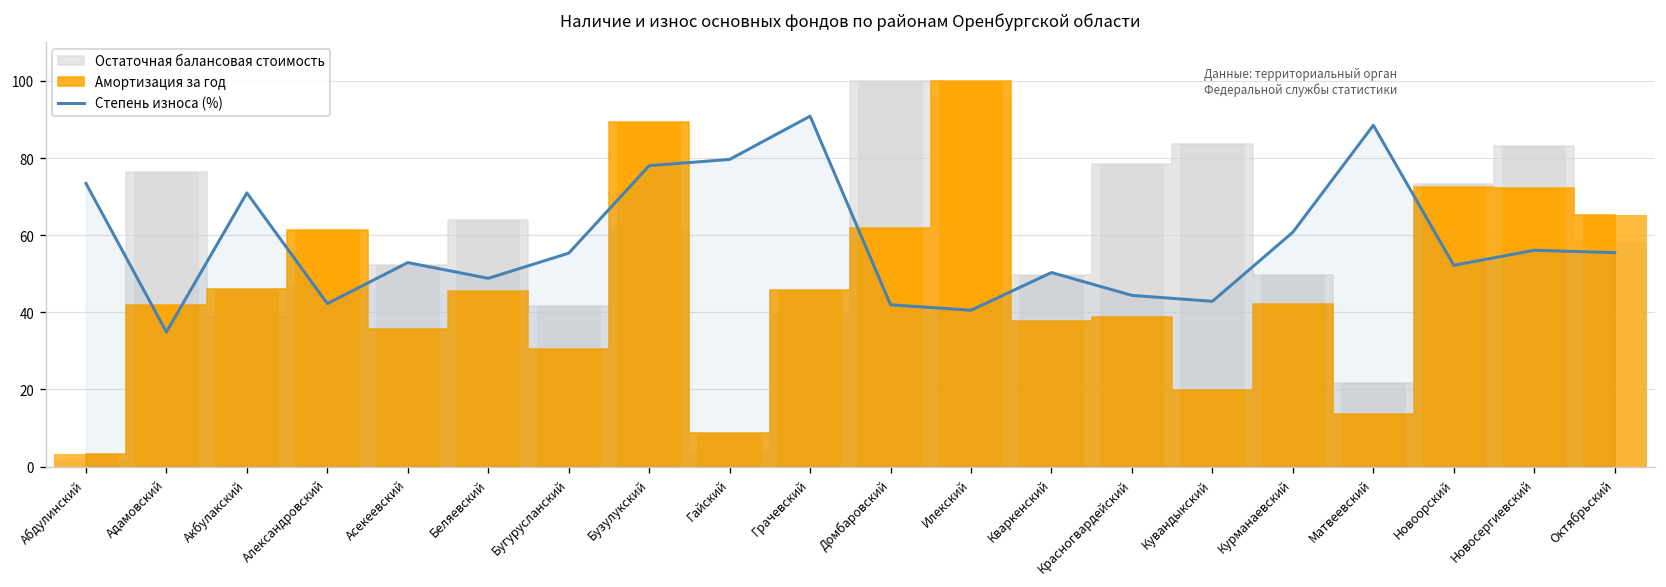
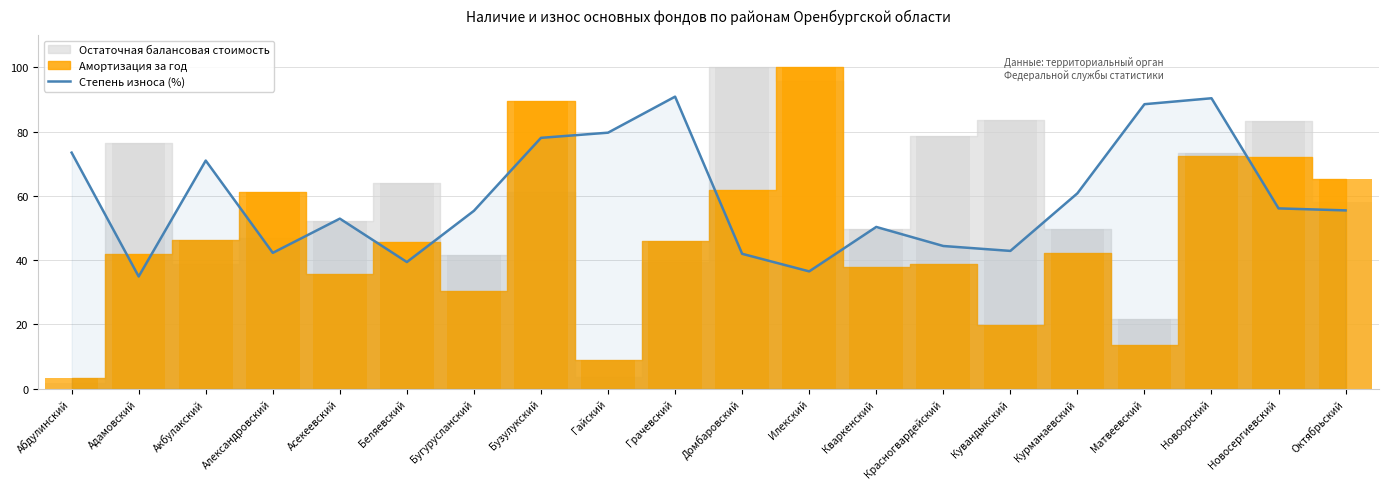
  {
    "Степень износа (%)": {
      "Абдулинский": 73,
      "Адамовский": 35,
      "Акбулакский": 71,
      "Александровский": 42,
      "Асекеевский": 53,
-     "Беляевский": 49,
+     "Беляевский": 39,
      "Бугурусланский": 55,
      "Бузулукский": 78,
      "Гайский": 80,
      "Грачевский": 91,
      "Домбаровский": 42,
-     "Илекский": 41,
+     "Илекский": 36,
      "Кваркенский": 50,
      "Красногвардейский": 44,
      "Кувандыкский": 43,
      "Курманаевский": 61,
      "Матвеевский": 89,
-     "Новоорский": 52,
+     "Новоорский": 90,
      "Новосергиевский": 56,
      "Октябрьский": 55
    }
  }
